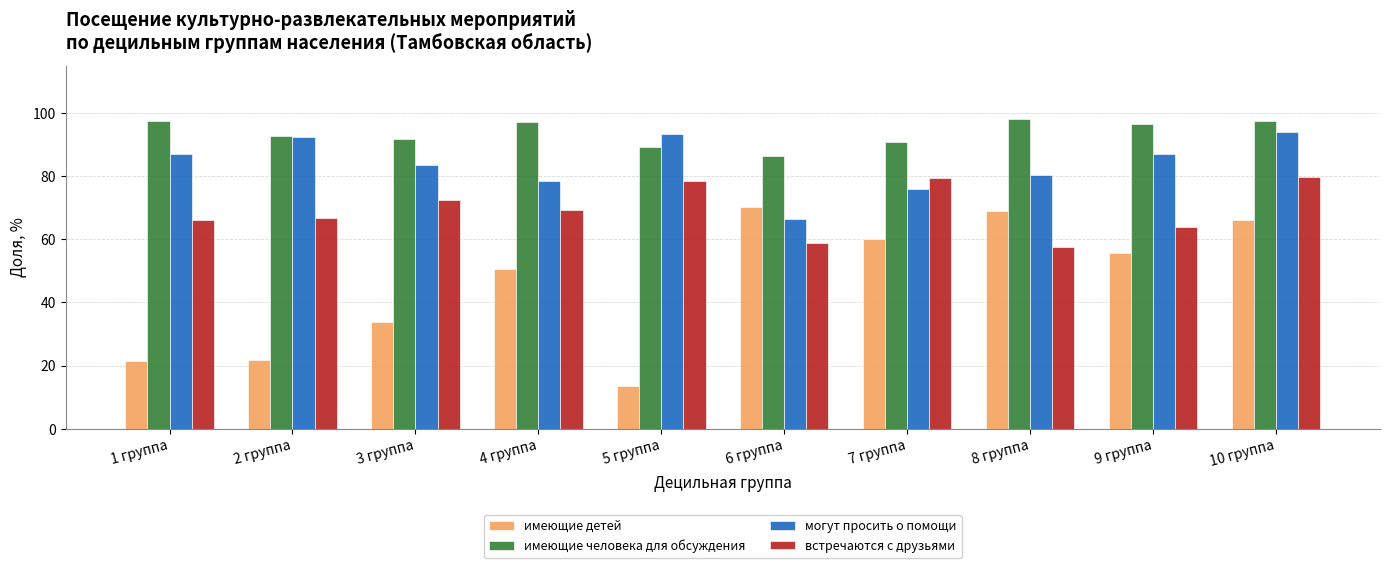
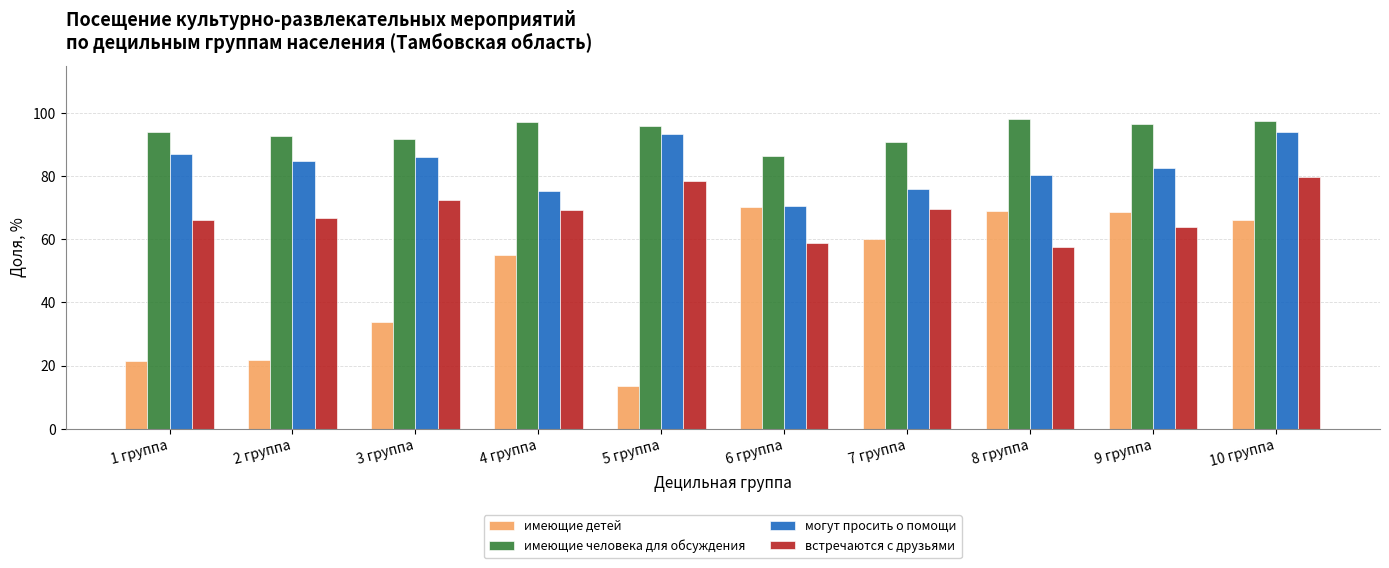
  {
    "имеющие детей": {
      "1 группа": 21,
      "2 группа": 22,
      "3 группа": 34,
-     "4 группа": 51,
+     "4 группа": 55,
      "5 группа": 13,
      "6 группа": 70,
      "7 группа": 60,
      "8 группа": 69,
-     "9 группа": 56,
+     "9 группа": 69,
      "10 группа": 66
    },
    "имеющие человека для обсуждения": {
-     "1 группа": 98,
+     "1 группа": 94,
      "2 группа": 93,
      "3 группа": 92,
      "4 группа": 97,
-     "5 группа": 89,
+     "5 группа": 96,
      "6 группа": 86,
      "7 группа": 91,
      "8 группа": 98,
      "9 группа": 97,
      "10 группа": 97
    },
    "могут просить о помощи": {
      "1 группа": 87,
-     "2 группа": 92,
-     "3 группа": 84,
-     "4 группа": 79,
+     "2 группа": 85,
+     "3 группа": 86,
+     "4 группа": 75,
      "5 группа": 93,
-     "6 группа": 67,
+     "6 группа": 70,
      "7 группа": 76,
      "8 группа": 80,
-     "9 группа": 87,
+     "9 группа": 83,
      "10 группа": 94
    },
    "встречаются с друзьями": {
      "1 группа": 66,
      "2 группа": 67,
      "3 группа": 72,
      "4 группа": 69,
      "5 группа": 78,
      "6 группа": 59,
-     "7 группа": 79,
+     "7 группа": 69,
      "8 группа": 58,
      "9 группа": 64,
      "10 группа": 80
    }
  }
